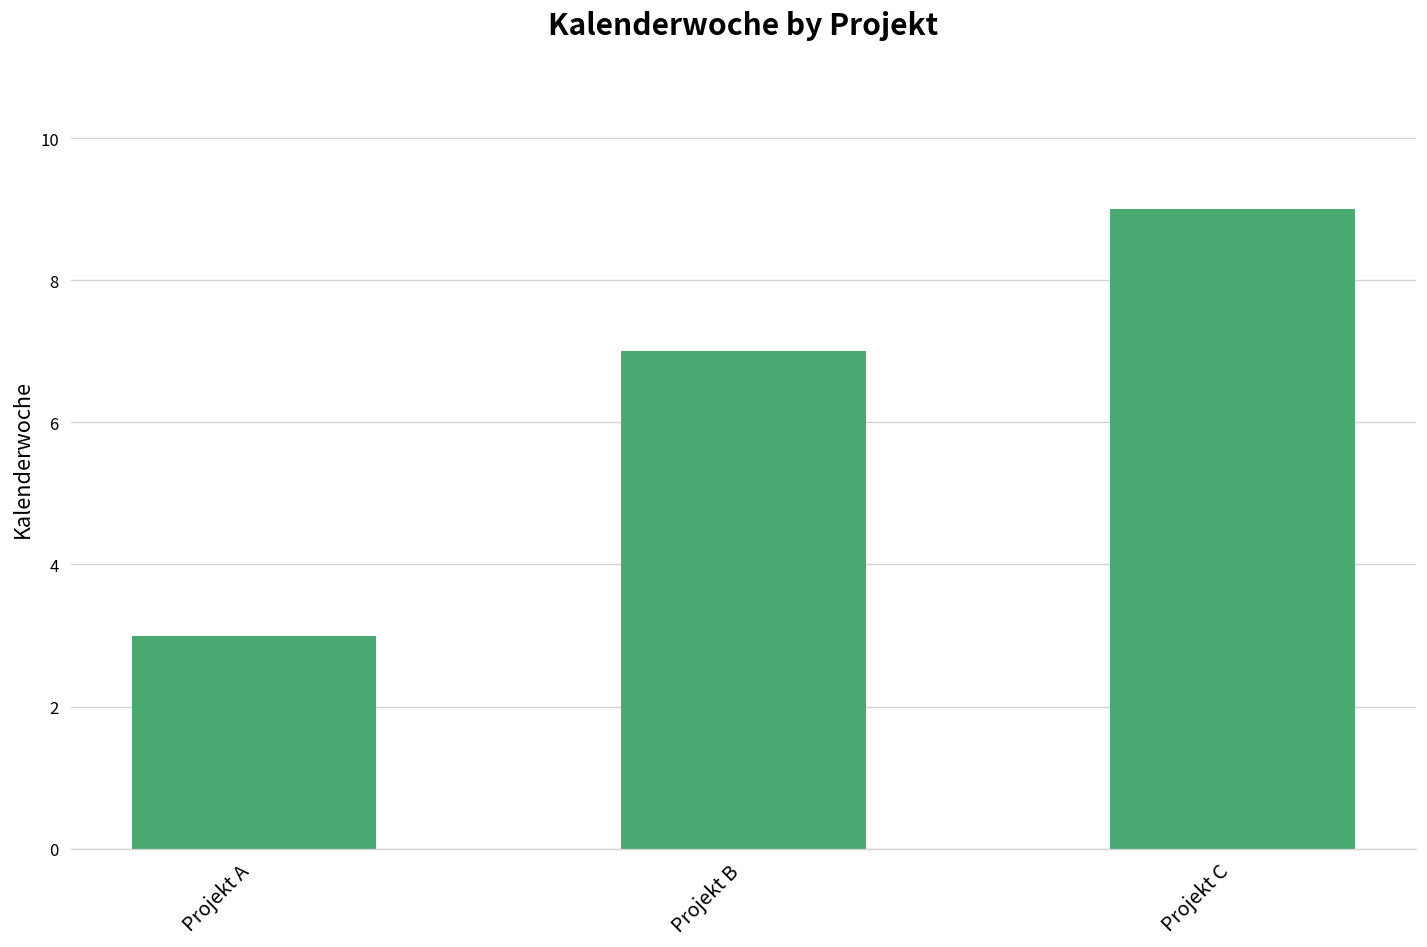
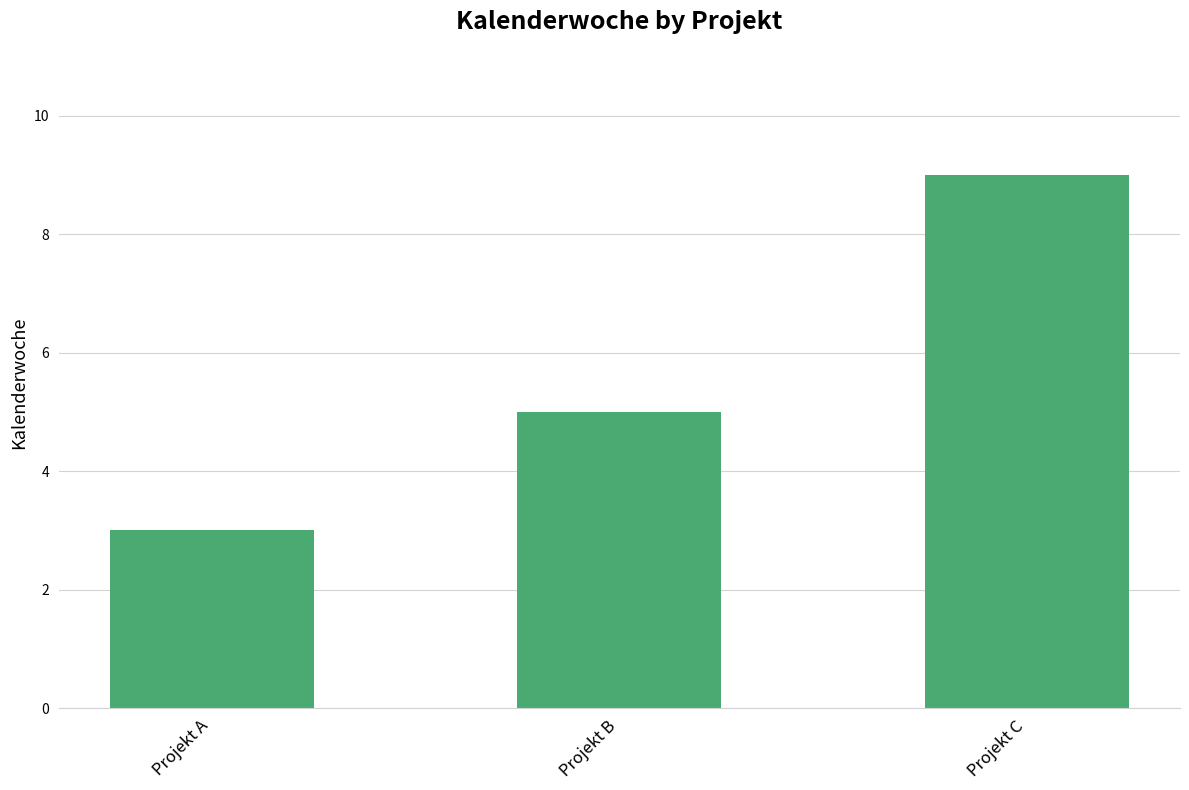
  {
    "Projekt A": 3,
-   "Projekt B": 7,
+   "Projekt B": 5,
    "Projekt C": 9
  }
